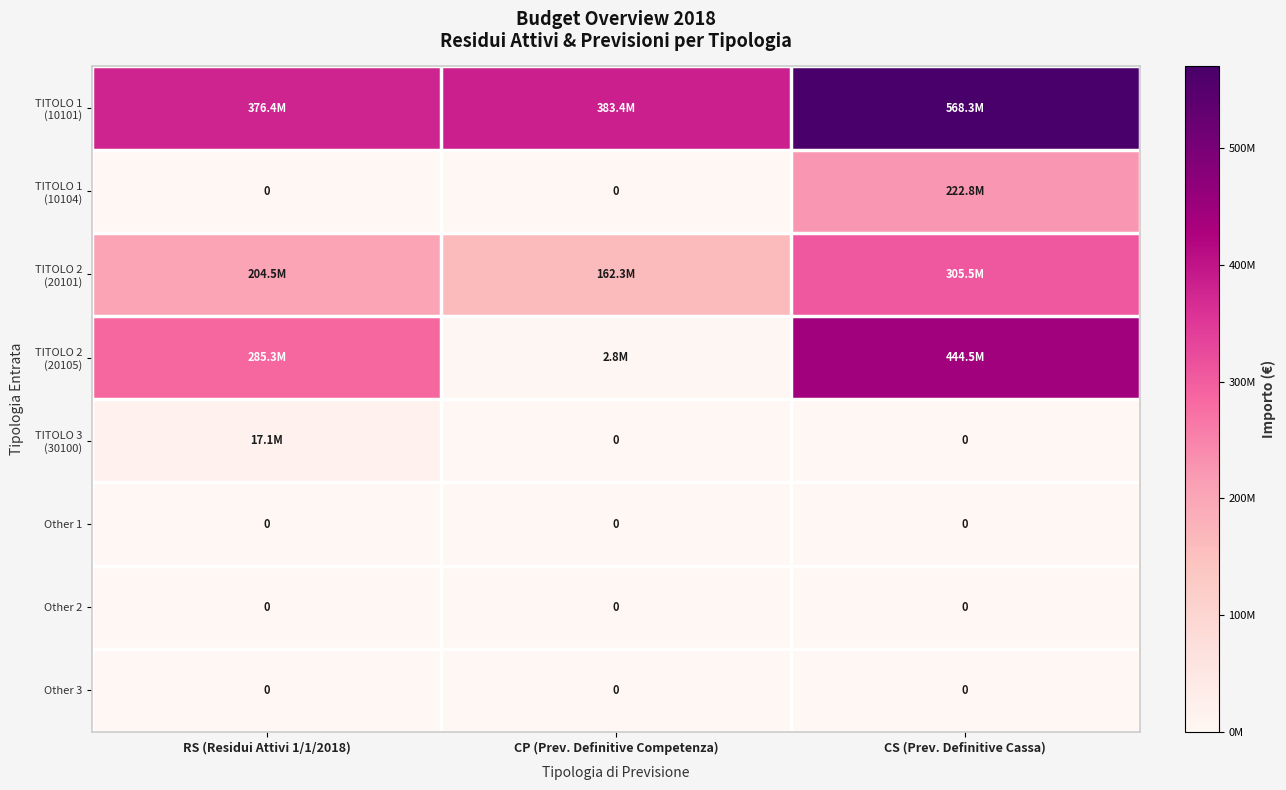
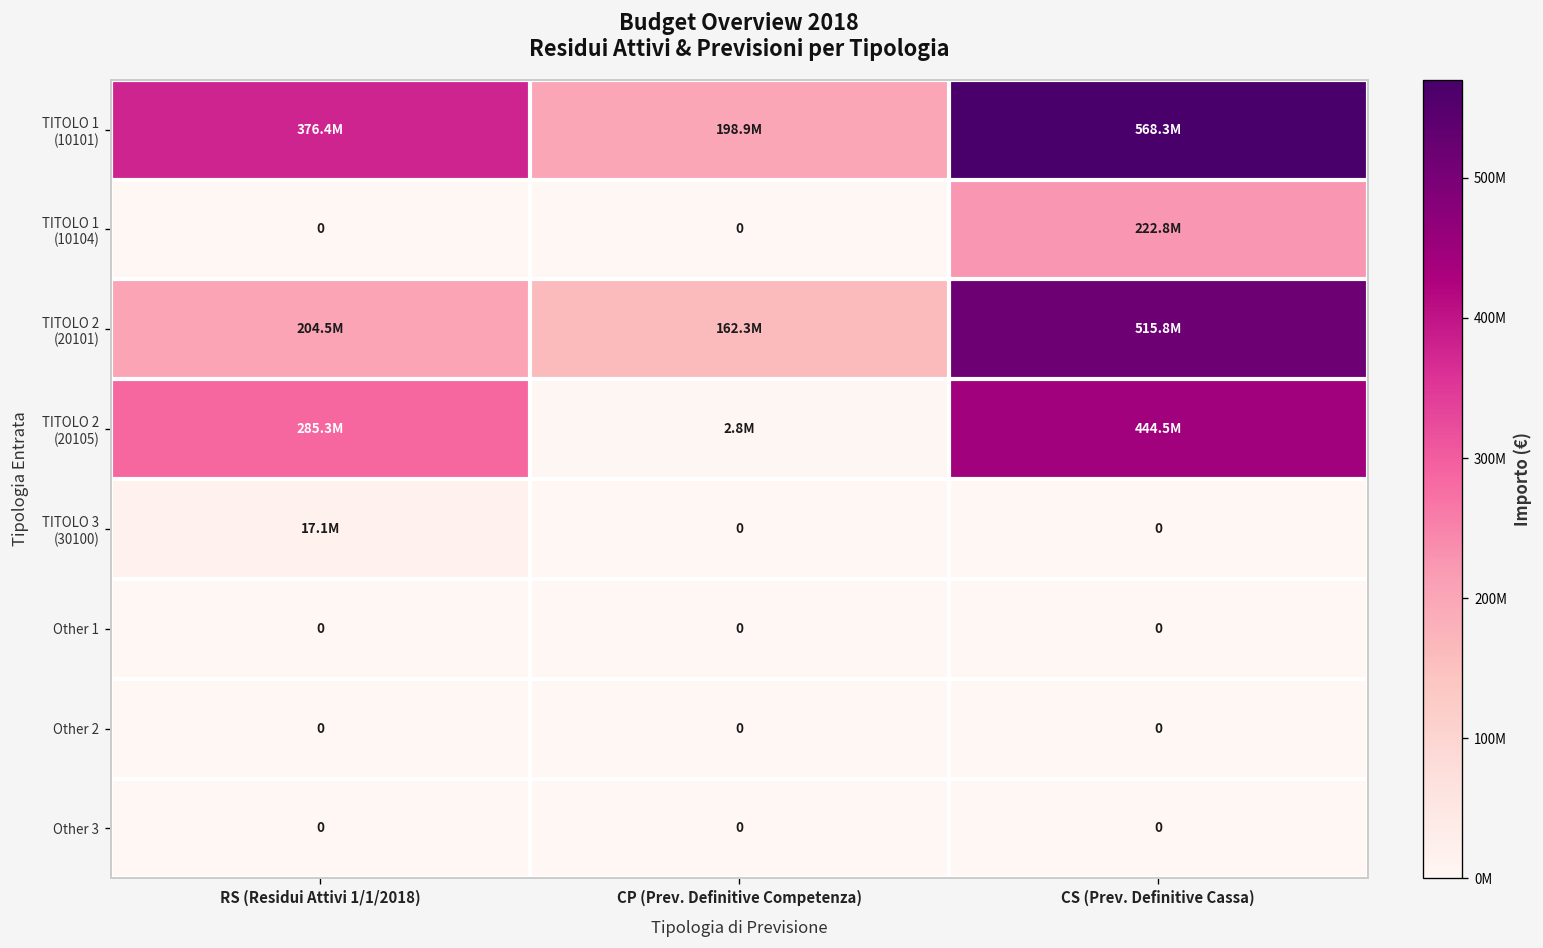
  {
    "TITOLO 1 (10101)": {
-     "CP (Prev. Definitive Competenza)": "383.4M"
+     "CP (Prev. Definitive Competenza)": "198.9M"
    },
    "TITOLO 2 (20101)": {
-     "CS (Prev. Definitive Cassa)": "305.5M"
+     "CS (Prev. Definitive Cassa)": "515.8M"
    }
  }
